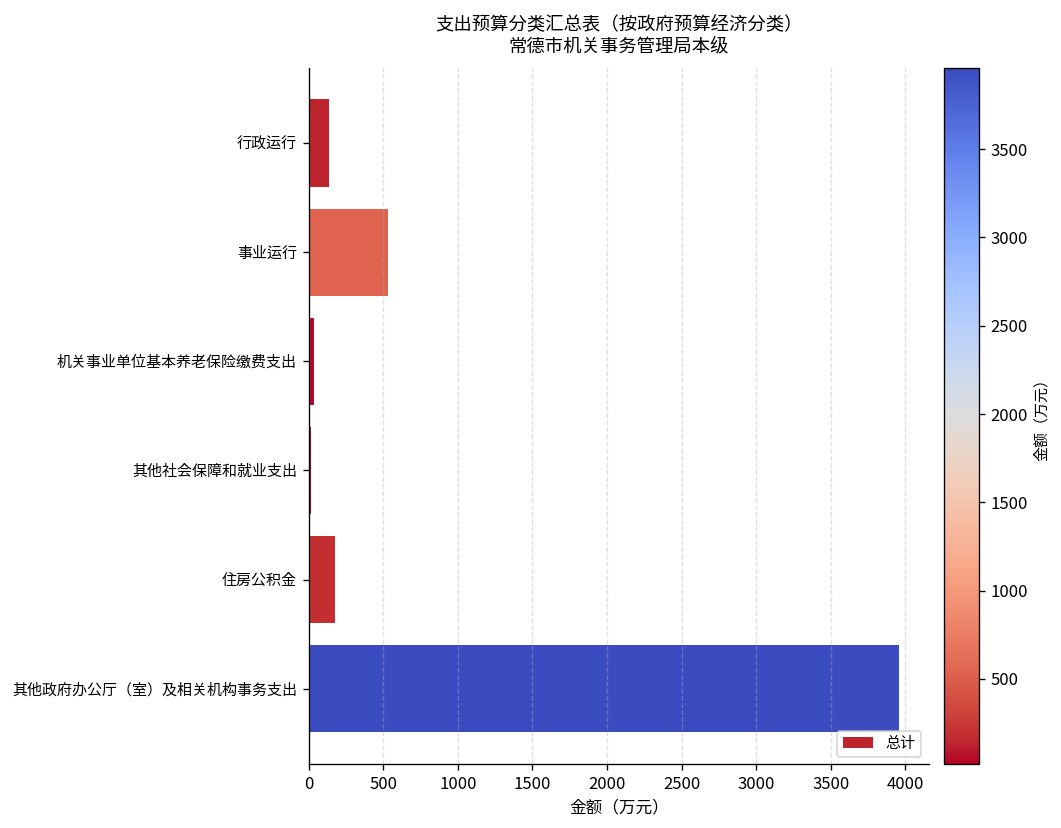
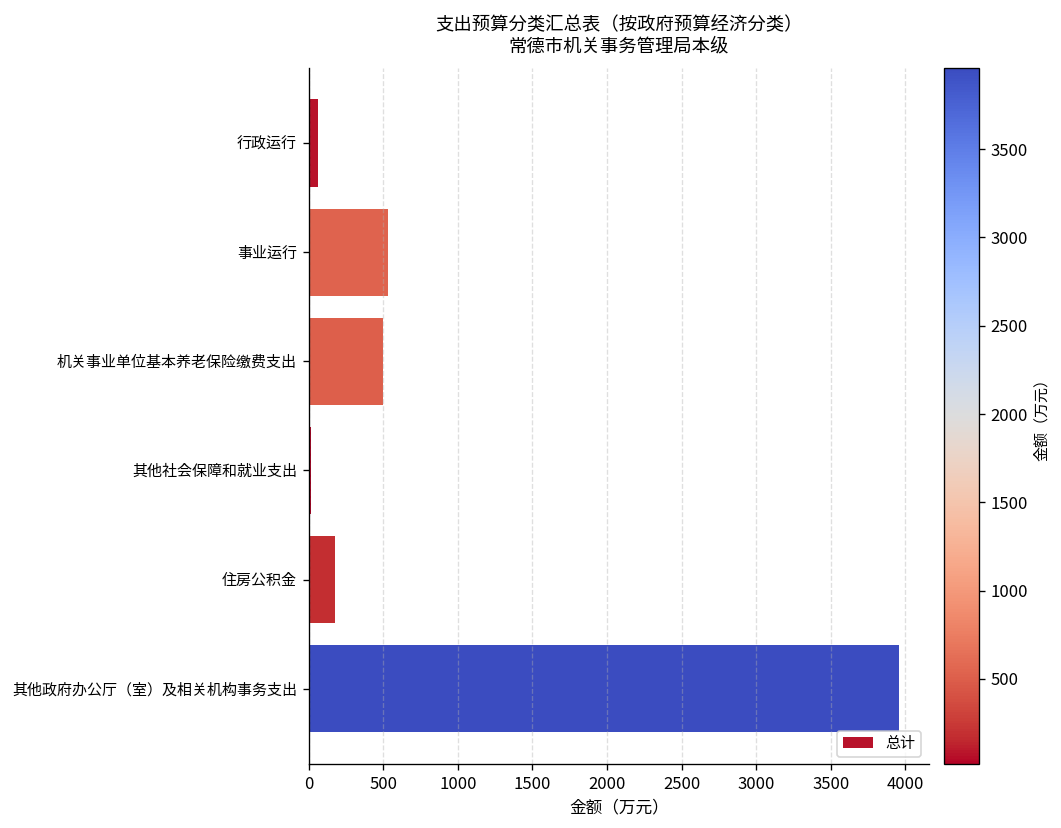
  {
-   "行政运行": 130,
+   "行政运行": 70,
    "事业运行": 530,
-   "机关事业单位基本养老保险缴费支出": 40,
+   "机关事业单位基本养老保险缴费支出": 500,
    "住房公积金": 170,
    "其他政府办公厅（室）及相关机构事务支出": 3960
  }
